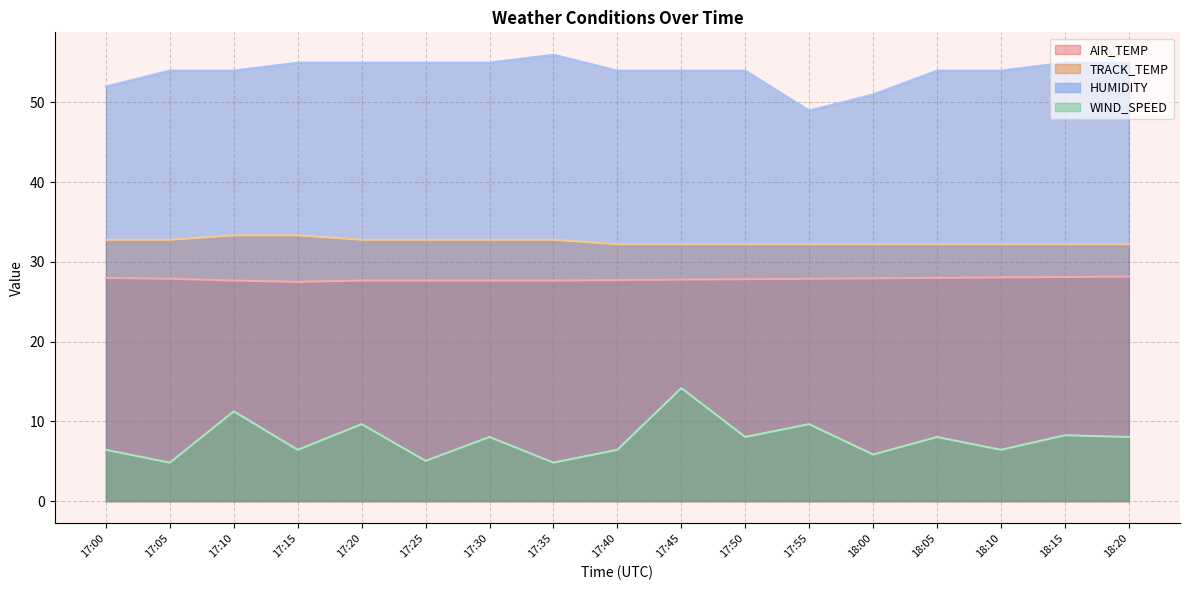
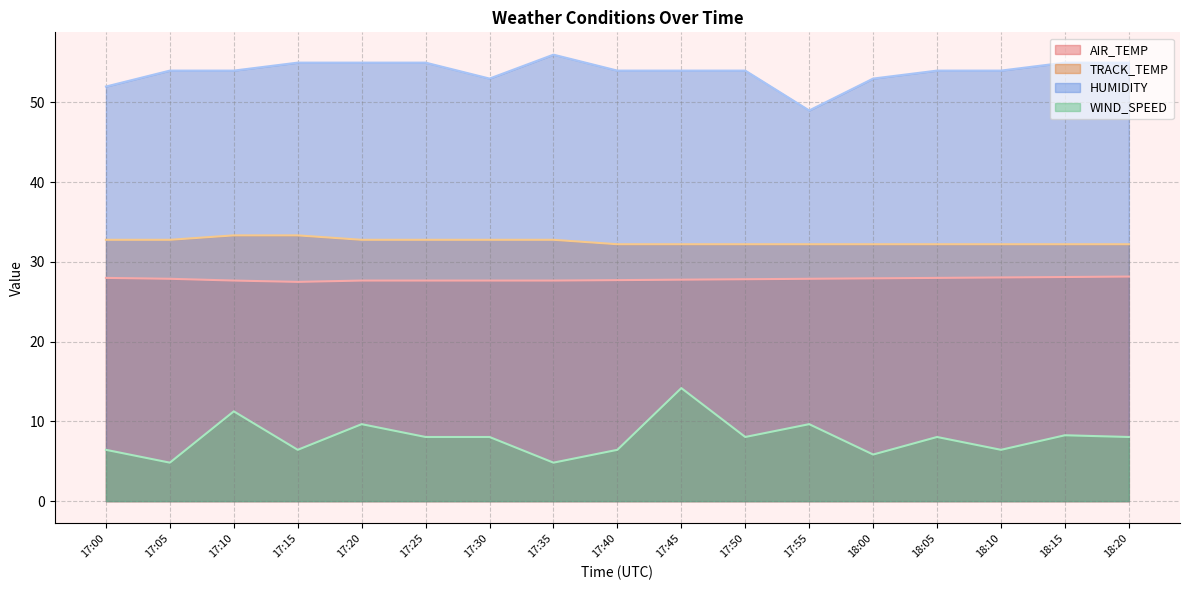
  {
    "HUMIDITY": {
      "17:00": 52,
      "17:05": 54,
      "17:10": 54,
      "17:15": 55,
      "17:20": 55,
      "17:25": 55,
-     "17:30": 55,
+     "17:30": 53,
      "17:35": 56,
      "17:40": 54,
      "17:45": 54,
      "17:50": 54,
      "17:55": 49,
-     "18:00": 51,
+     "18:00": 53,
      "18:05": 54,
      "18:10": 54
    },
    "WIND_SPEED": {
      "17:00": 6,
      "17:05": 5,
      "17:10": 11,
      "17:15": 6,
      "17:20": 10,
-     "17:25": 5,
+     "17:25": 8,
      "17:30": 8,
      "17:35": 5,
      "17:40": 6,
      "17:45": 14,
      "17:50": 8,
      "17:55": 10,
      "18:00": 6,
      "18:05": 8,
      "18:10": 6,
      "18:15": 8,
      "18:20": 8
    }
  }
